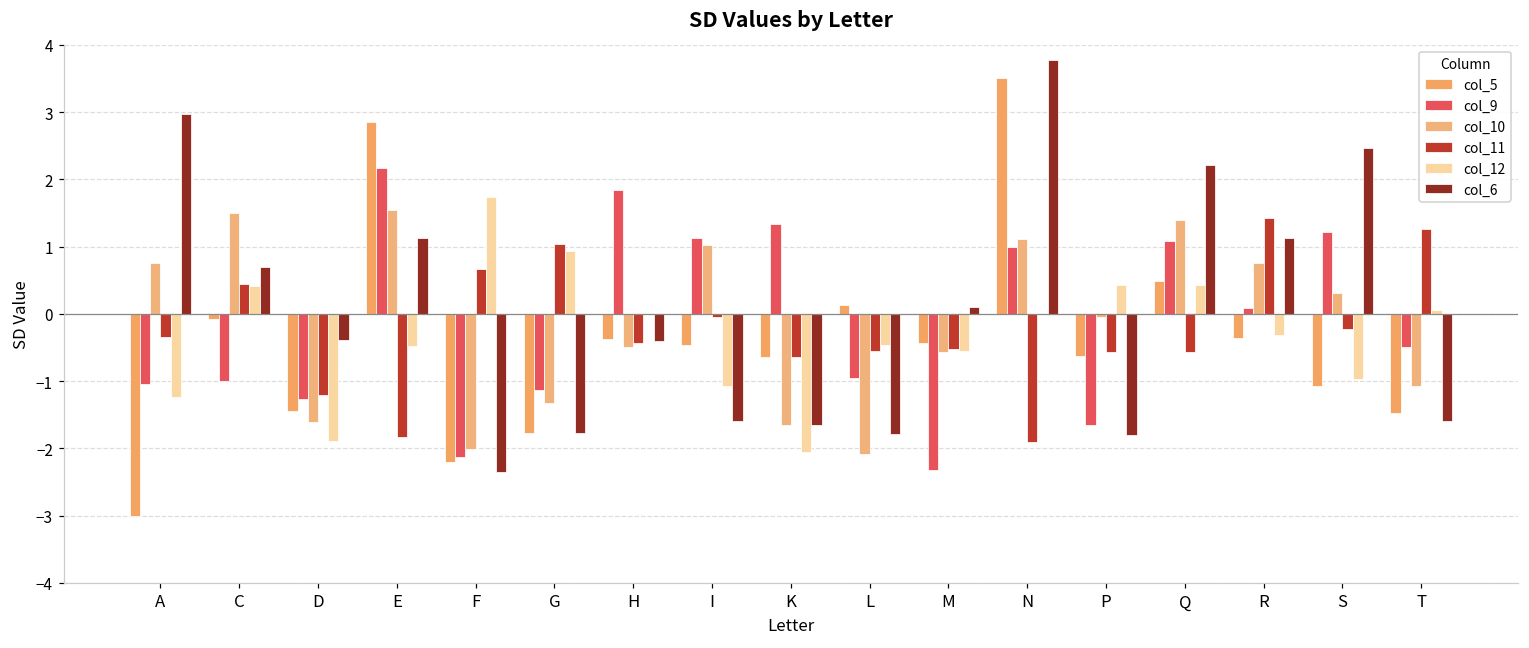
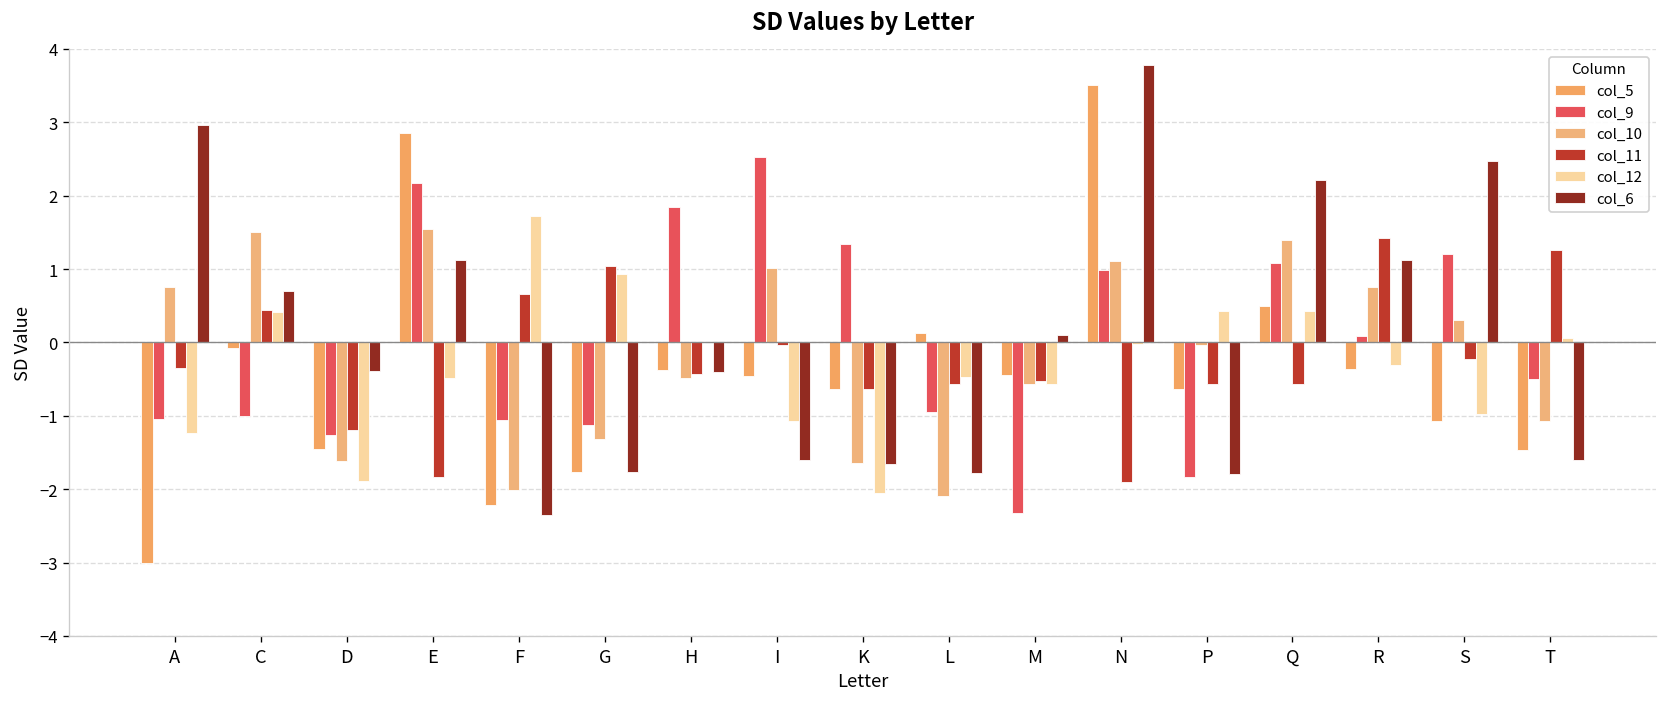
  {
    "col_9": {
      "A": -1.0,
      "C": -1.0,
      "D": -1.3,
      "E": 2.2,
-     "F": -2.1,
+     "F": -1.1,
      "G": -1.1,
      "H": 1.8,
-     "I": 1.1,
+     "I": 2.5,
      "K": 1.3,
      "L": -1.0,
      "M": -2.3,
      "N": 1.0,
-     "P": -1.7,
+     "P": -1.8,
      "Q": 1.1,
      "R": 0.1,
      "S": 1.2,
      "T": -0.5
    }
  }
